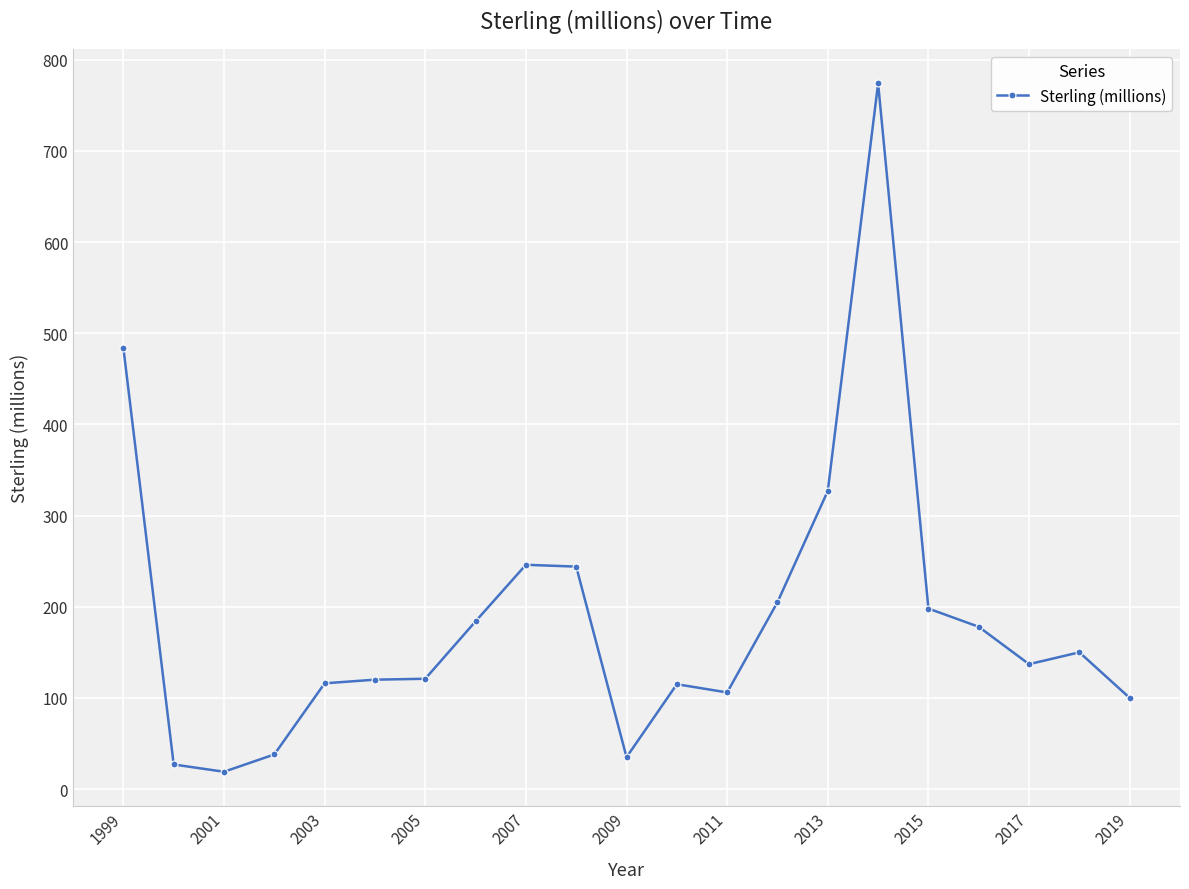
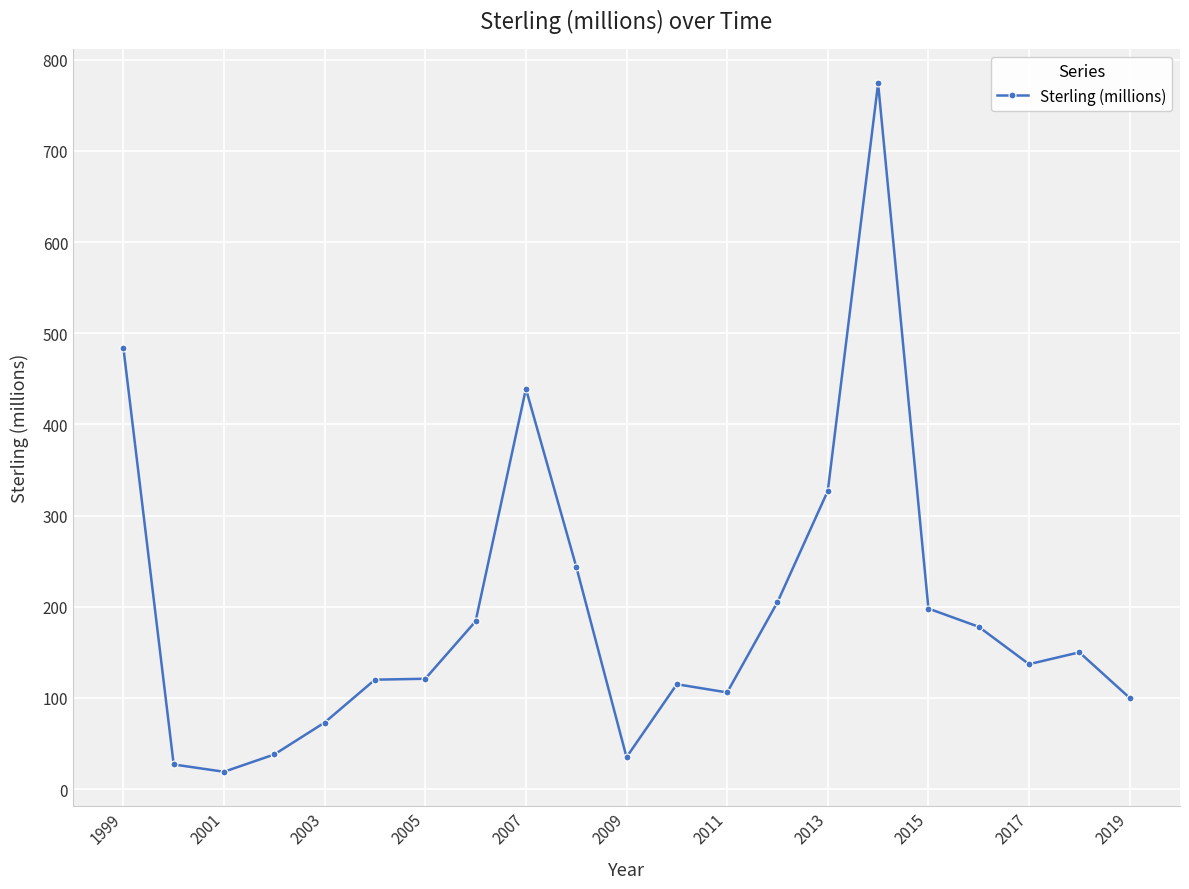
  {
    "1999": 480,
    "2001": 20,
-   "2003": 120,
+   "2003": 70,
    "2005": 120,
-   "2007": 250,
+   "2007": 440,
    "2009": 40,
    "2011": 110,
    "2013": 330,
    "2015": 200,
    "2017": 140,
    "2019": 100
  }
